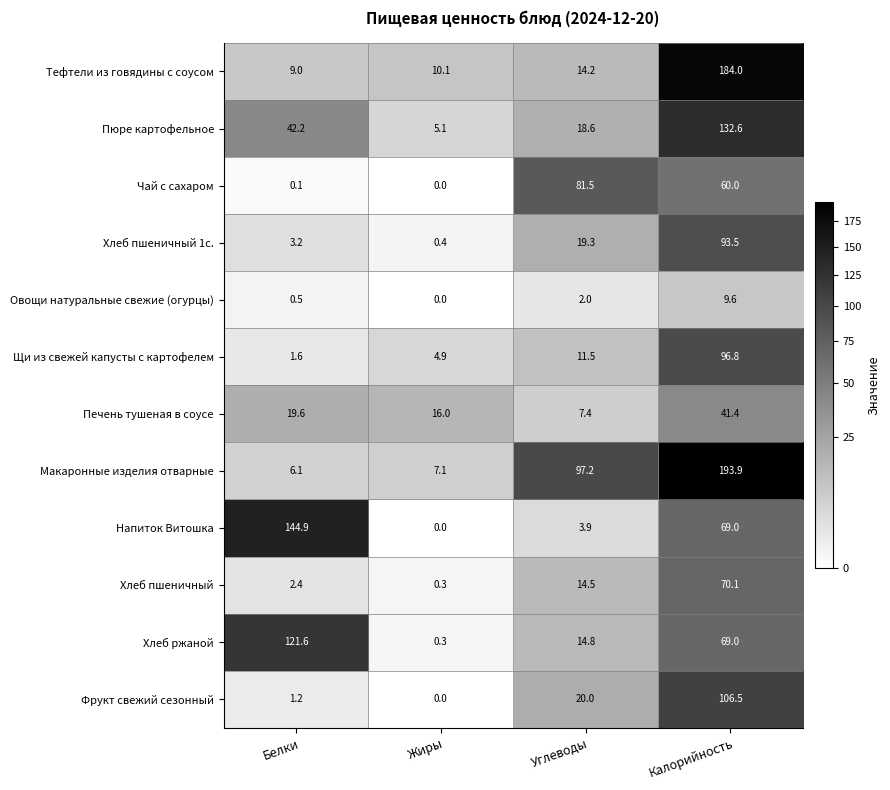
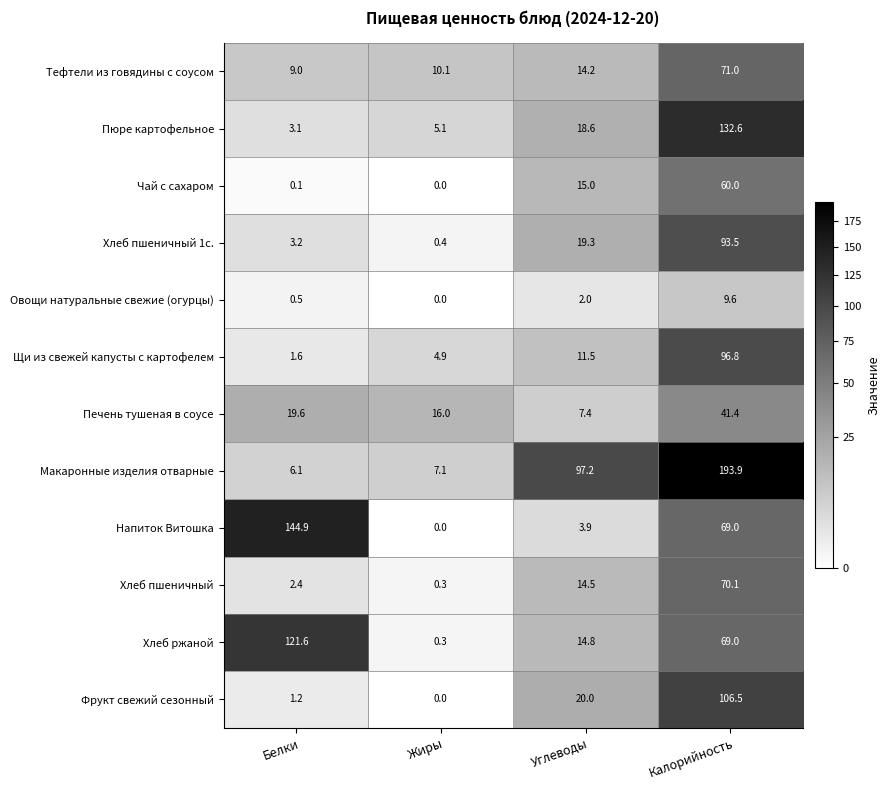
  {
    "Тефтели из говядины с соусом": {
      "Белки": 9.0,
      "Жиры": 10.1,
      "Углеводы": 14.2,
-     "Калорийность": 184.0
+     "Калорийность": 71.0
    },
    "Пюре картофельное": {
-     "Белки": 42.2,
+     "Белки": 3.1,
      "Жиры": 5.1,
      "Углеводы": 18.6,
      "Калорийность": 132.6
    },
    "Чай с сахаром": {
      "Белки": 0.1,
      "Жиры": 0.0,
-     "Углеводы": 81.5,
+     "Углеводы": 15.0,
      "Калорийность": 60.0
    },
    "Хлеб пшеничный 1с.": {
      "Белки": 3.2,
      "Жиры": 0.4,
      "Углеводы": 19.3,
      "Калорийность": 93.5
    },
    "Овощи натуральные свежие (огурцы)": {
      "Белки": 0.5,
      "Жиры": 0.0,
      "Углеводы": 2.0,
      "Калорийность": 9.6
    },
    "Щи из свежей капусты с картофелем": {
      "Белки": 1.6,
      "Жиры": 4.9,
      "Углеводы": 11.5,
      "Калорийность": 96.8
    },
    "Печень тушеная в соусе": {
      "Белки": 19.6,
      "Жиры": 16.0,
      "Углеводы": 7.4,
      "Калорийность": 41.4
    },
    "Макаронные изделия отварные": {
      "Белки": 6.1,
      "Жиры": 7.1,
      "Углеводы": 97.2,
      "Калорийность": 193.9
    },
    "Напиток Витошка": {
      "Белки": 144.9,
      "Жиры": 0.0,
      "Углеводы": 3.9,
      "Калорийность": 69.0
    },
    "Хлеб пшеничный": {
      "Белки": 2.4,
      "Жиры": 0.3,
      "Углеводы": 14.5,
      "Калорийность": 70.1
    },
    "Хлеб ржаной": {
      "Белки": 121.6,
      "Жиры": 0.3,
      "Углеводы": 14.8,
      "Калорийность": 69.0
    },
    "Фрукт свежий сезонный": {
      "Белки": 1.2,
      "Жиры": 0.0,
      "Углеводы": 20.0,
      "Калорийность": 106.5
    }
  }
